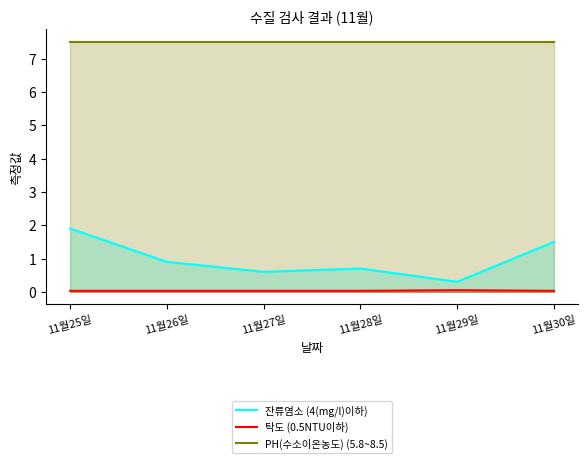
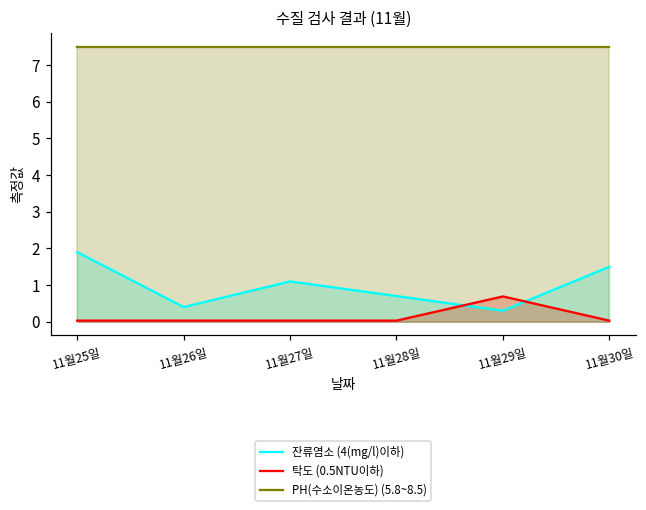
  {
    "잔류염소 (4(mg/l)이하)": {
      "11월25일": 1.9,
-     "11월26일": 0.9,
-     "11월27일": 0.6,
+     "11월26일": 0.4,
+     "11월27일": 1.1,
      "11월28일": 0.7,
      "11월29일": 0.3,
      "11월30일": 1.5
    },
    "탁도 (0.5NTU이하)": {
      "11월25일": 0.0,
      "11월26일": 0.0,
      "11월27일": 0.0,
      "11월28일": 0.0,
-     "11월29일": 0.1,
+     "11월29일": 0.7,
      "11월30일": 0.0
    },
    "PH(수소이온농도) (5.8~8.5)": {
      "11월25일": 7.5,
      "11월26일": 7.5,
      "11월27일": 7.5,
      "11월28일": 7.5,
      "11월29일": 7.5,
      "11월30일": 7.5
    }
  }
